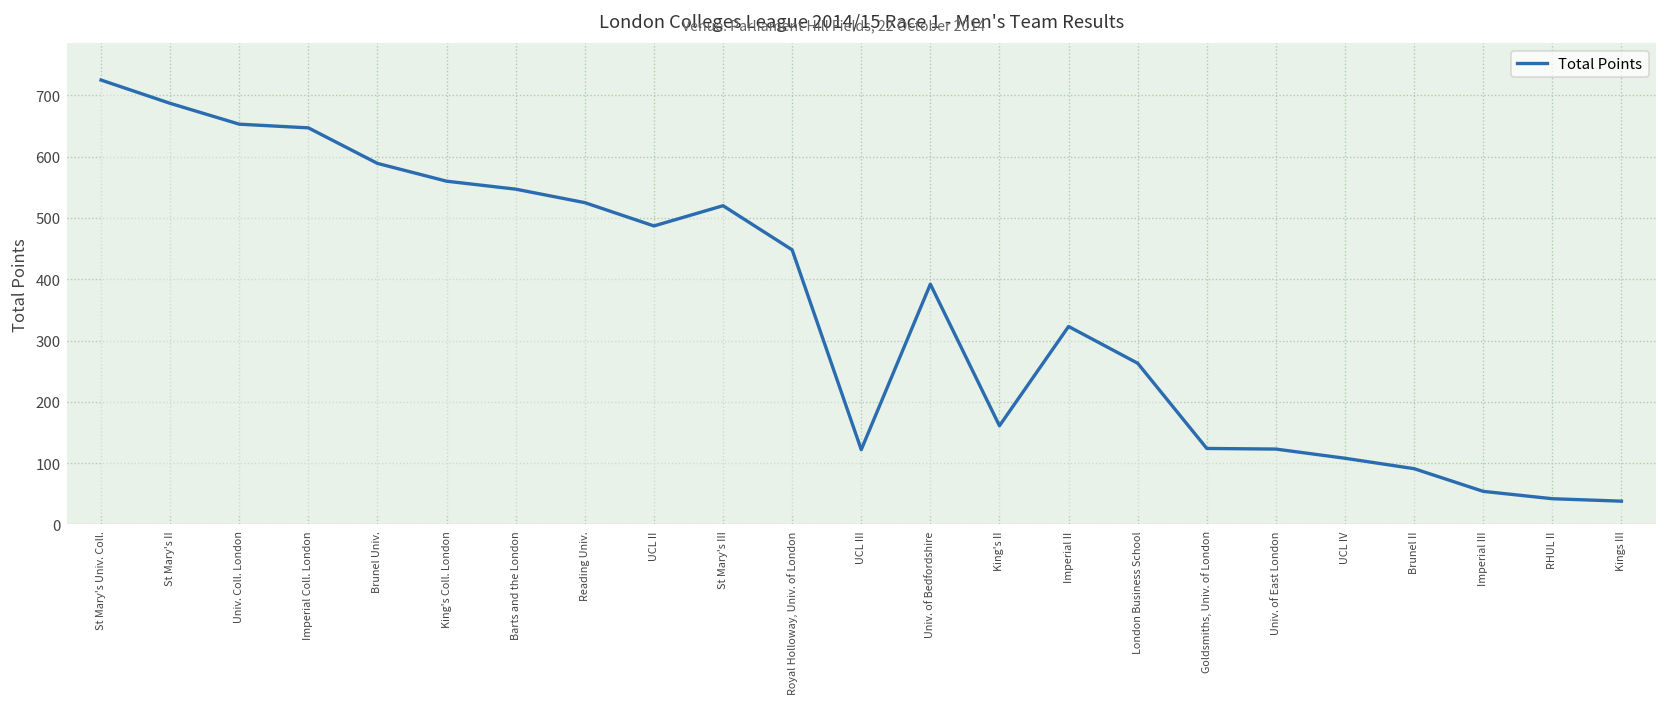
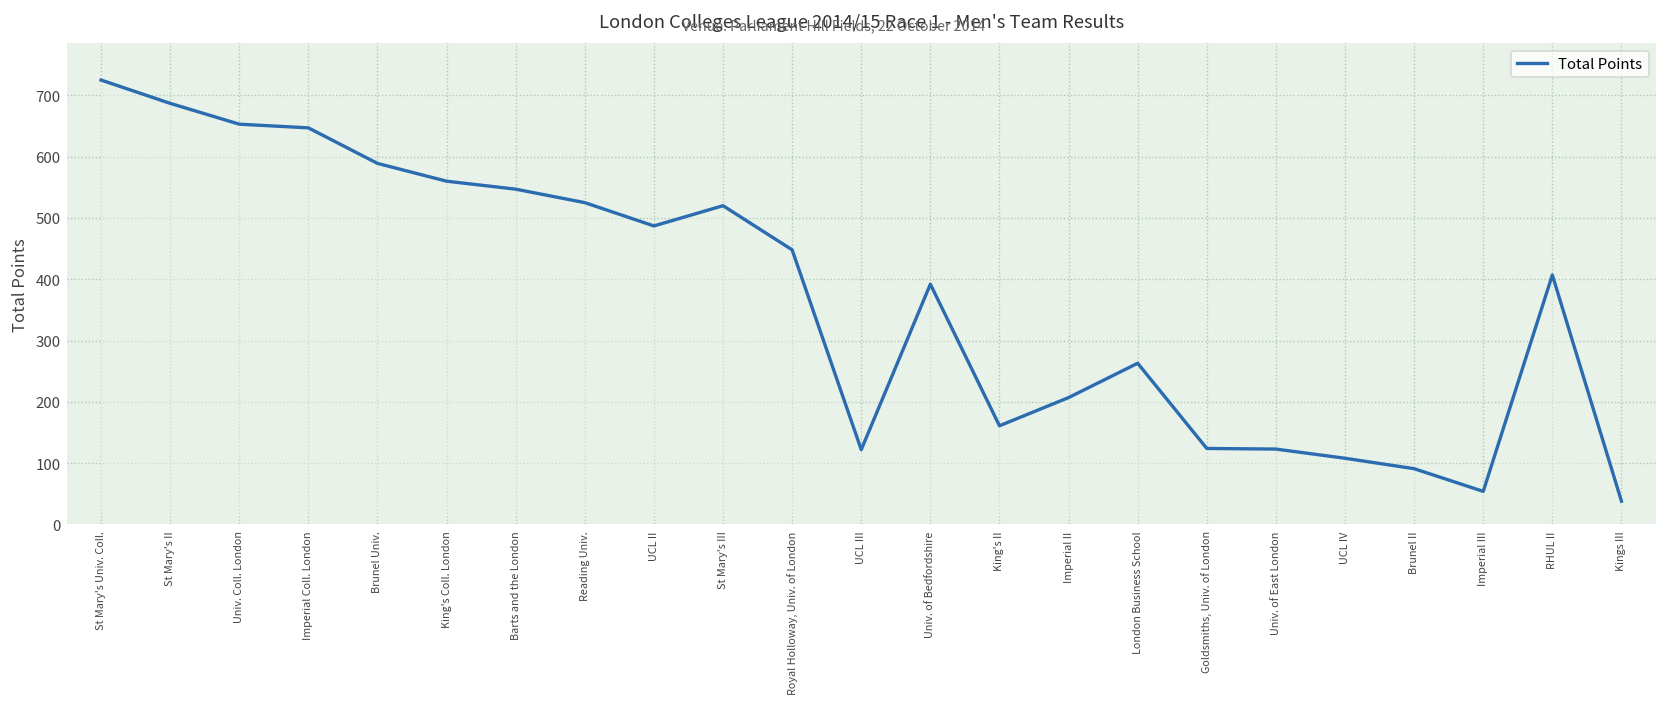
  {
    "St Mary's Univ. Coll.": 730,
    "St Mary's II": 690,
    "Univ. Coll. London": 650,
    "Imperial Coll. London": 650,
    "Brunel Univ.": 590,
    "King's Coll. London": 560,
    "Barts and the London": 550,
    "Reading Univ.": 530,
    "UCL II": 490,
    "St Mary's III": 520,
    "Royal Holloway, Univ. of London": 450,
    "UCL III": 120,
    "Univ. of Bedfordshire": 390,
    "King's II": 160,
-   "Imperial II": 320,
+   "Imperial II": 210,
    "London Business School": 260,
    "Goldsmiths, Univ. of London": 120,
    "Univ. of East London": 120,
    "UCL IV": 110,
    "Brunel II": 90,
    "Imperial III": 50,
-   "RHUL II": 40,
+   "RHUL II": 410,
    "Kings III": 40
  }
